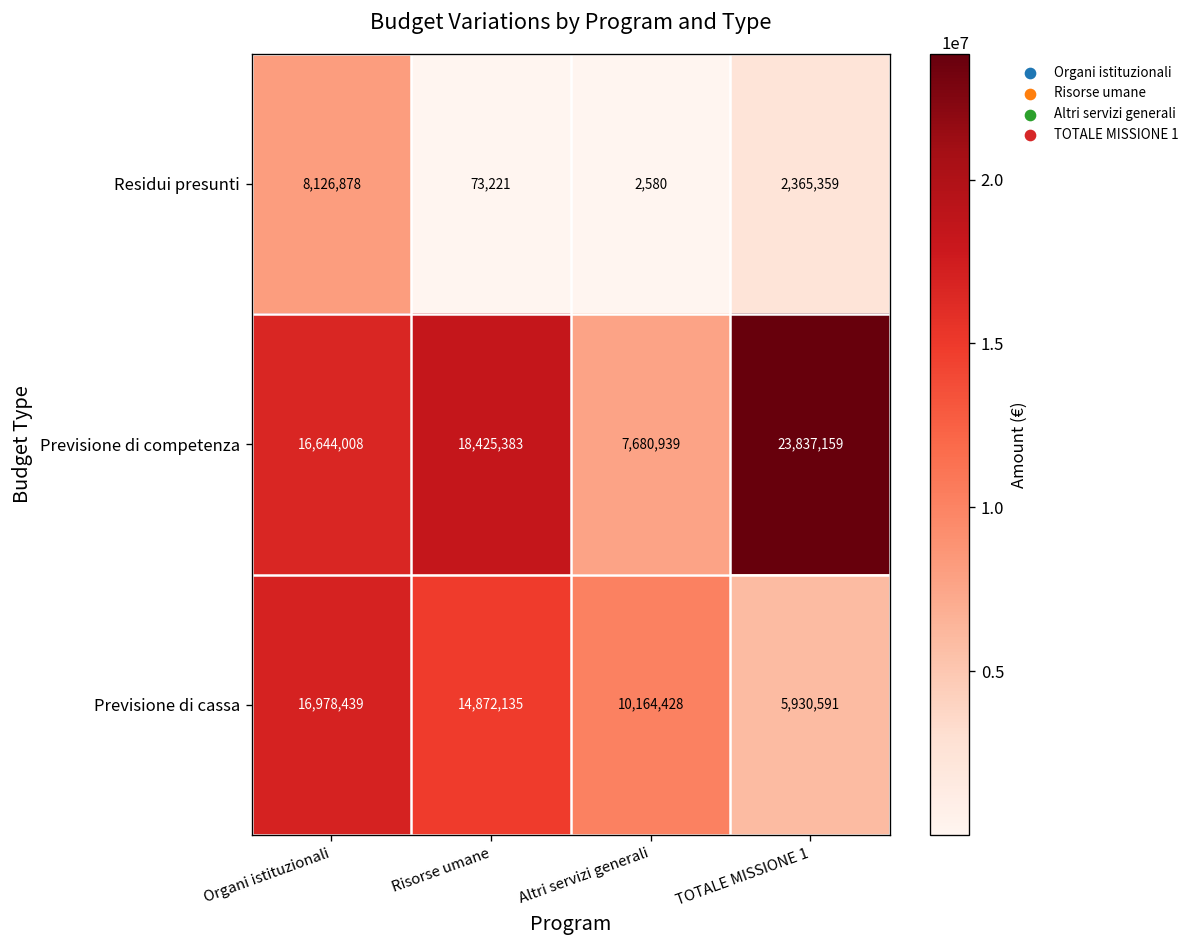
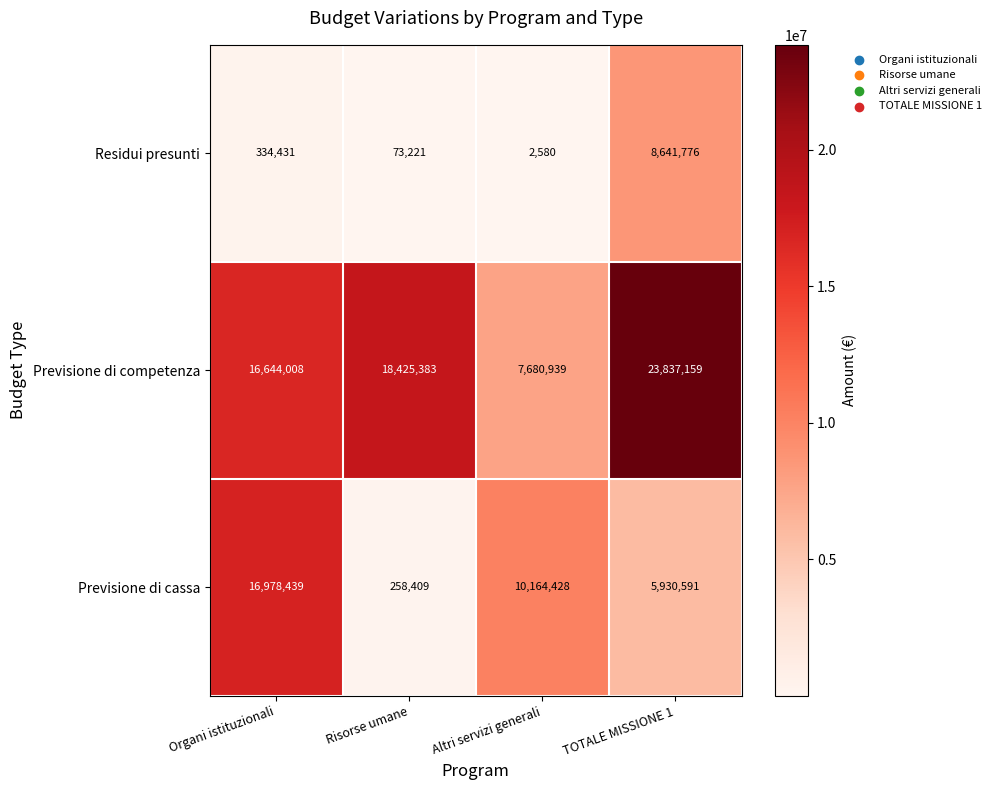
  {
    "Residui presunti": {
-     "Organi istituzionali": "8,126,878",
+     "Organi istituzionali": "334,431",
      "Risorse umane": "73,221",
      "Altri servizi generali": "2,580",
-     "TOTALE MISSIONE 1": "2,365,359"
+     "TOTALE MISSIONE 1": "8,641,776"
    },
    "Previsione di competenza": {
      "Organi istituzionali": "16,644,008",
      "Risorse umane": "18,425,383",
      "Altri servizi generali": "7,680,939",
      "TOTALE MISSIONE 1": "23,837,159"
    },
    "Previsione di cassa": {
      "Organi istituzionali": "16,978,439",
-     "Risorse umane": "14,872,135",
+     "Risorse umane": "258,409",
      "Altri servizi generali": "10,164,428",
      "TOTALE MISSIONE 1": "5,930,591"
    }
  }
